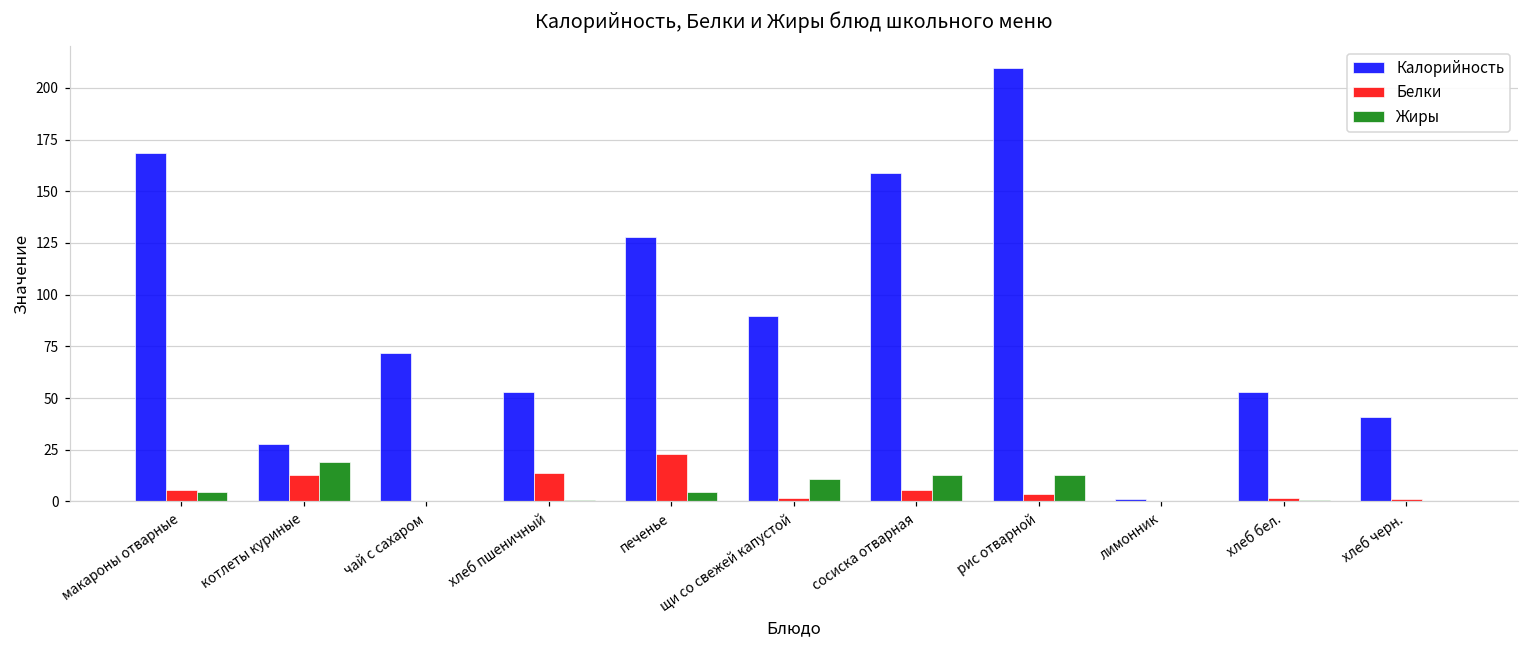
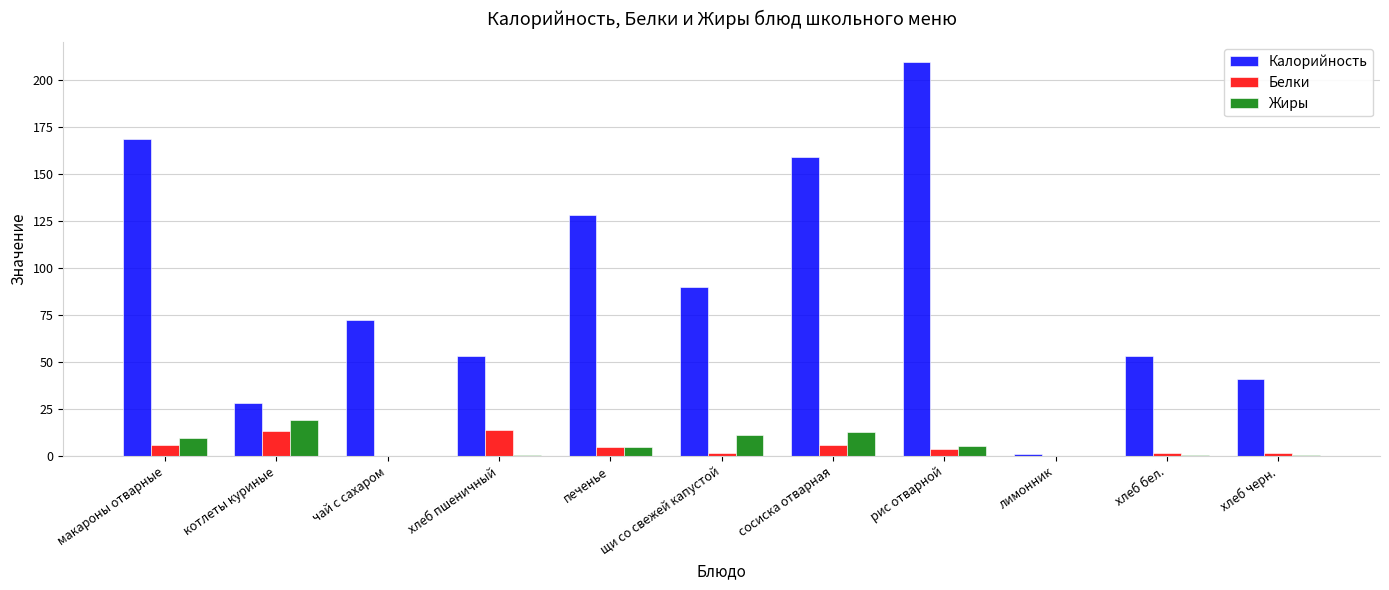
  {
    "Калорийность": {
      "макароны отварные": 168,
      "котлеты куриные": 28,
      "чай с сахаром": 72,
      "хлеб пшеничный": 53,
      "печенье": 128,
      "щи со свежей капустой": 90,
      "сосиска отварная": 159,
      "рис отварной": 210,
      "хлеб бел.": 53,
      "хлеб черн.": 41
    },
    "Белки": {
      "макароны отварные": 6,
      "котлеты куриные": 13,
      "хлеб пшеничный": 14,
-     "печенье": 23,
+     "печенье": 5,
      "щи со свежей капустой": 2,
      "сосиска отварная": 6,
      "рис отварной": 4,
      "лимонник": 0,
      "хлеб бел.": 2
    },
    "Жиры": {
-     "макароны отварные": 5,
+     "макароны отварные": 10,
      "котлеты куриные": 19,
      "печенье": 5,
      "щи со свежей капустой": 11,
      "сосиска отварная": 13,
-     "рис отварной": 13,
+     "рис отварной": 5,
      "лимонник": 0
    }
  }
